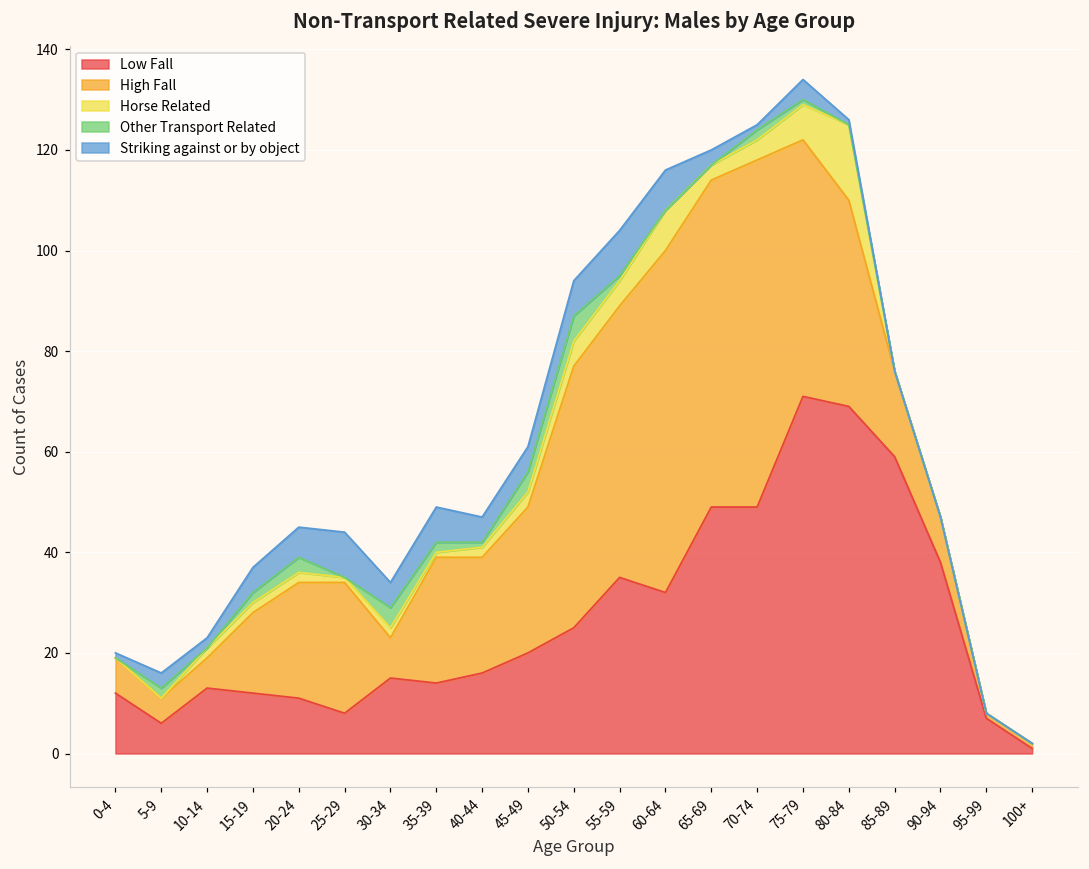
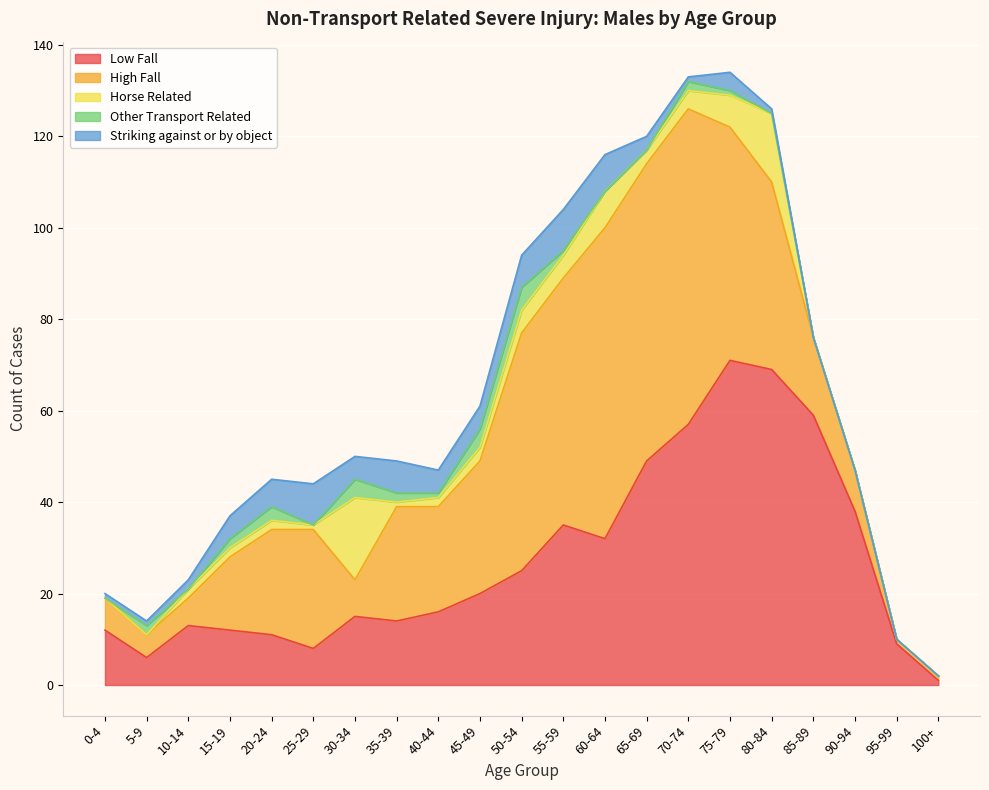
  {
    "Low Fall": {
      "0-4": 12,
      "5-9": 6,
      "10-14": 13,
      "15-19": 12,
      "20-24": 11,
      "25-29": 8,
      "30-34": 15,
      "35-39": 14,
      "40-44": 16,
      "45-49": 20,
      "50-54": 25,
      "55-59": 35,
      "60-64": 32,
      "65-69": 49,
-     "70-74": 49,
+     "70-74": 57,
      "75-79": 71,
      "80-84": 69,
      "85-89": 59,
      "90-94": 38,
-     "95-99": 7,
+     "95-99": 9,
      "100+": 1
    },
    "High Fall": {
      "10-14": 6,
      "15-19": 16,
      "20-24": 23,
      "25-29": 26,
      "30-34": 8,
      "35-39": 25,
      "40-44": 23,
      "45-49": 29,
      "50-54": 52,
      "55-59": 54,
      "60-64": 68,
      "65-69": 65,
      "70-74": 69,
      "75-79": 51,
      "80-84": 41
    },
    "Horse Related": {
      "15-19": 2,
      "20-24": 2,
-     "30-34": 2,
+     "30-34": 18,
      "35-39": 1,
      "40-44": 2,
      "45-49": 3,
      "50-54": 5,
      "55-59": 5,
      "70-74": 4,
      "75-79": 7
    },
    "Other Transport Related": {
      "5-9": 2,
      "15-19": 2,
      "20-24": 3,
      "30-34": 4,
      "35-39": 2,
      "40-44": 1,
      "45-49": 4,
      "50-54": 5,
      "55-59": 1,
      "70-74": 2,
      "75-79": 1
    },
    "Striking against or by object": {
      "0-4": 1,
-     "5-9": 3,
+     "5-9": 1,
      "10-14": 2,
      "15-19": 5,
      "20-24": 6,
      "25-29": 9,
      "30-34": 5,
      "35-39": 7,
      "40-44": 5,
      "45-49": 5,
      "50-54": 7,
      "55-59": 9,
      "60-64": 8,
      "65-69": 3,
      "70-74": 1,
      "75-79": 4,
      "80-84": 1
    }
  }
